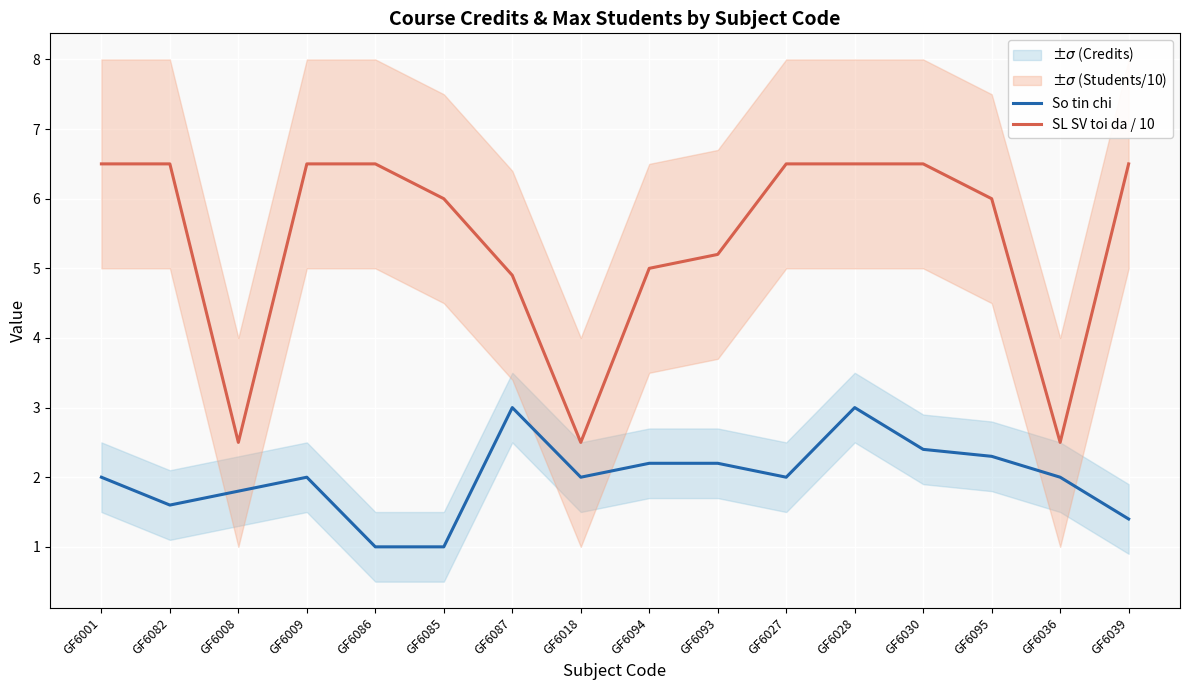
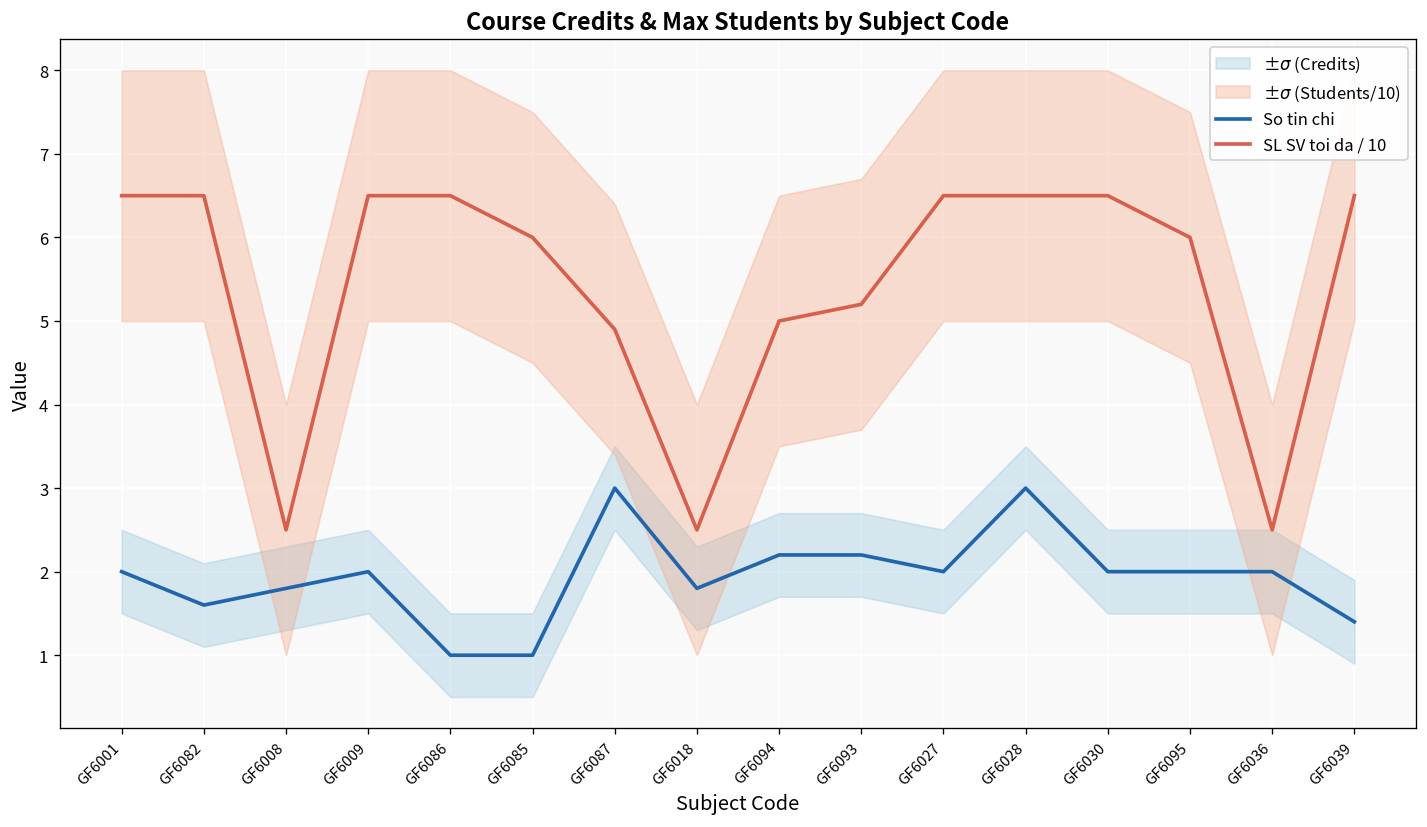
  {
    "So tin chi": {
      "GF6001": 2.0,
      "GF6082": 1.6,
      "GF6008": 1.8,
      "GF6009": 2.0,
      "GF6086": 1.0,
      "GF6085": 1.0,
      "GF6087": 3.0,
-     "GF6018": 2.0,
+     "GF6018": 1.8,
      "GF6094": 2.2,
      "GF6093": 2.2,
      "GF6027": 2.0,
      "GF6028": 3.0,
-     "GF6030": 2.4,
-     "GF6095": 2.3,
+     "GF6030": 2.0,
+     "GF6095": 2.0,
      "GF6036": 2.0,
      "GF6039": 1.4
    },
    "SL SV toi da / 10": {
      "GF6001": 6.5,
      "GF6082": 6.5,
      "GF6008": 2.5,
      "GF6009": 6.5,
      "GF6086": 6.5,
      "GF6085": 6.0,
      "GF6087": 4.9,
      "GF6094": 5.0,
      "GF6093": 5.2,
      "GF6027": 6.5,
      "GF6028": 6.5,
      "GF6030": 6.5,
      "GF6095": 6.0,
      "GF6039": 6.5
    }
  }
